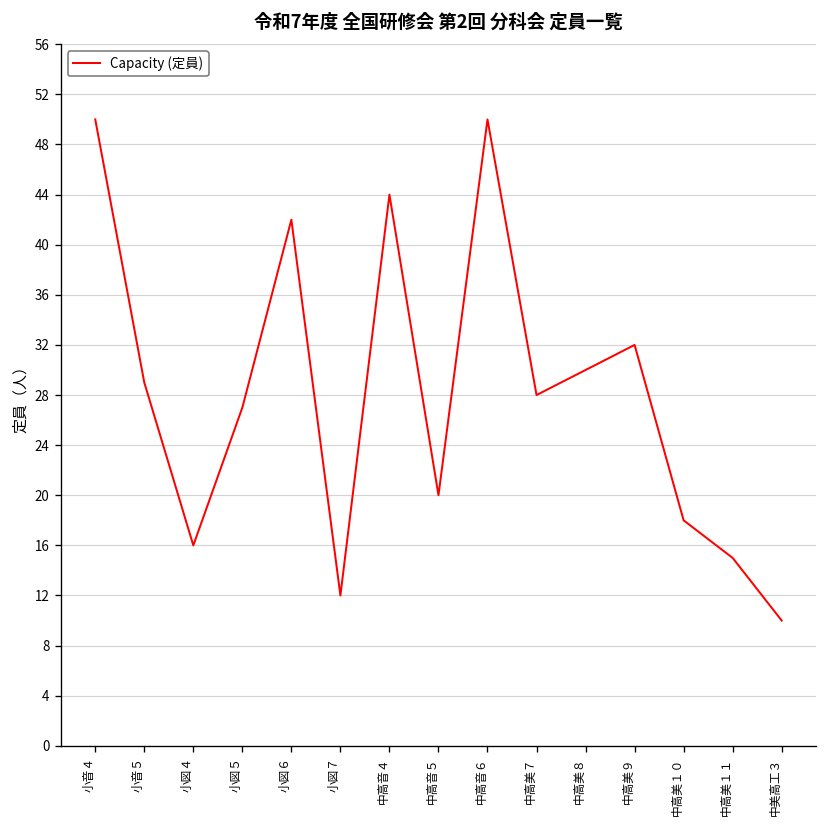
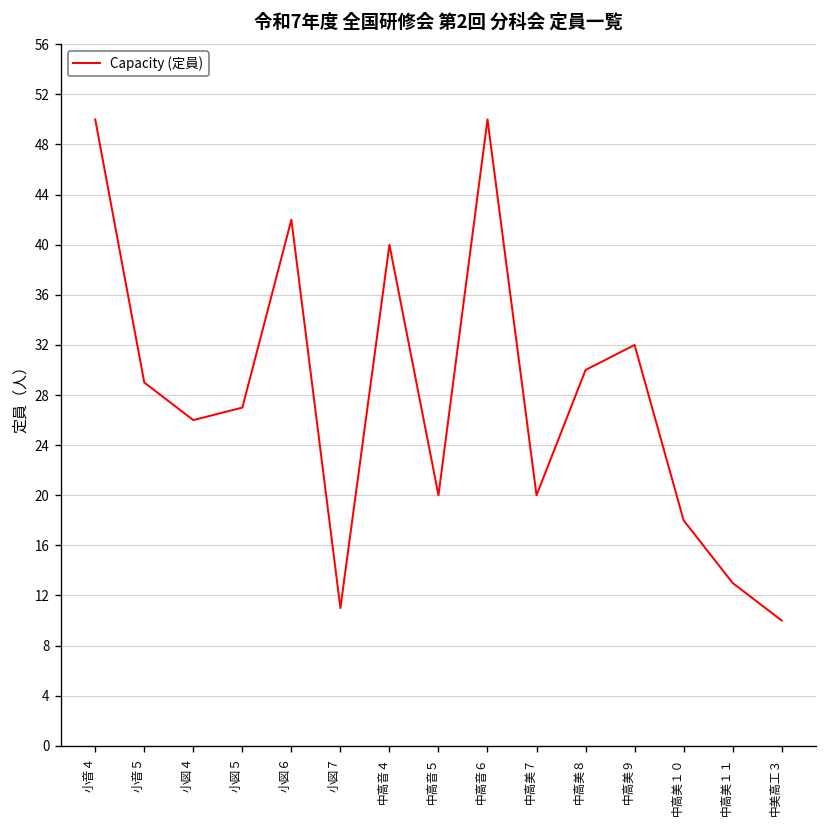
  {
    "小音４": 50,
    "小音５": 29,
-   "小図４": 16,
+   "小図４": 26,
    "小図５": 27,
    "小図６": 42,
-   "小図７": 12,
-   "中高音４": 44,
+   "小図７": 11,
+   "中高音４": 40,
    "中高音５": 20,
    "中高音６": 50,
-   "中高美７": 28,
+   "中高美７": 20,
    "中高美８": 30,
    "中高美９": 32,
    "中高美１０": 18,
-   "中高美１１": 15,
+   "中高美１１": 13,
    "中美高工３": 10
  }
